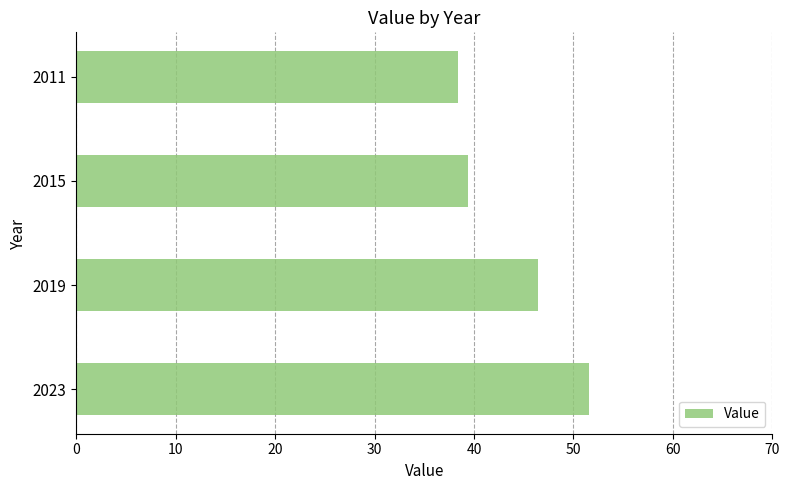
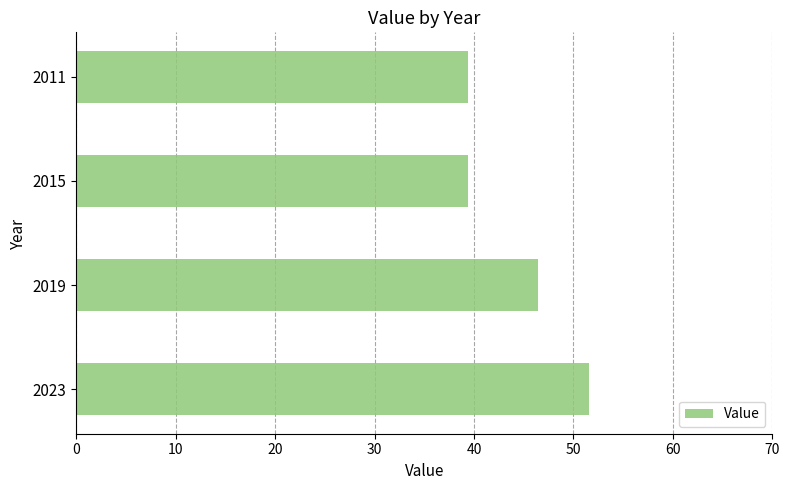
  {
-   "2011": 38,
+   "2011": 39,
    "2015": 39,
    "2019": 46,
    "2023": 52
  }
